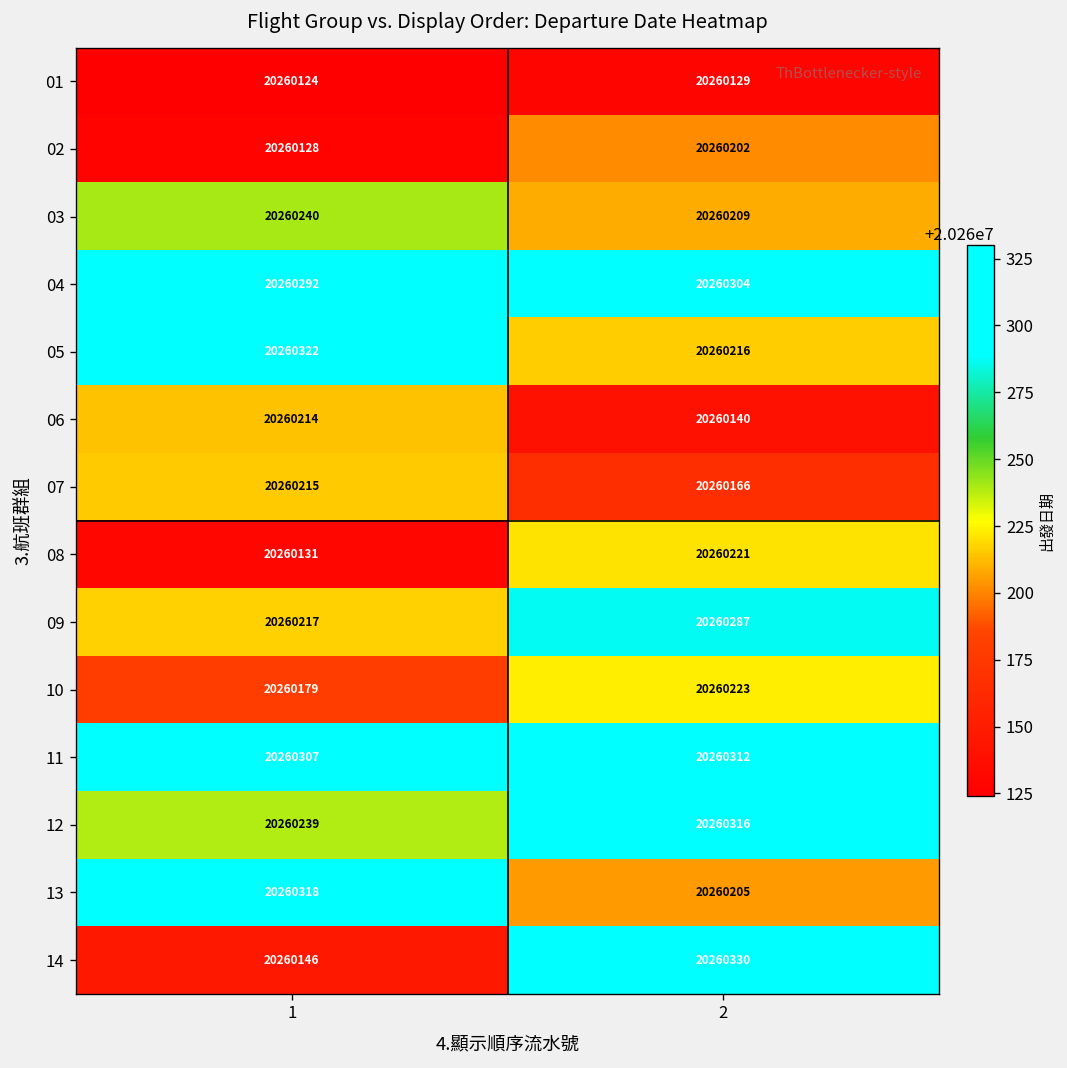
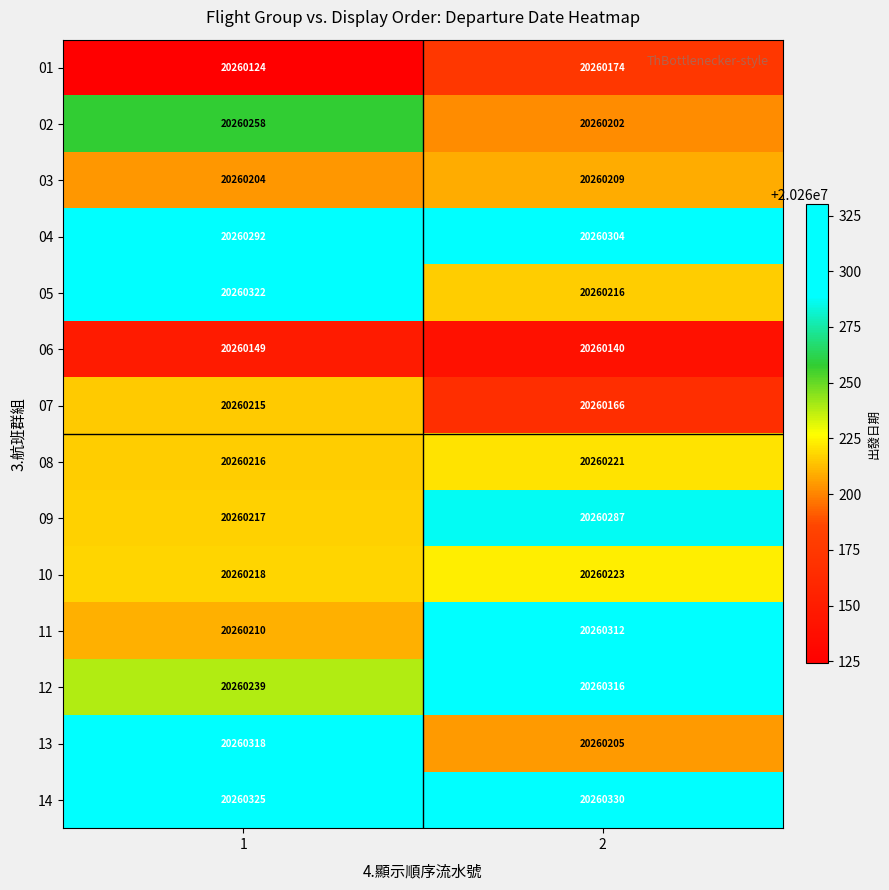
  {
    "01": {
      "1": 20260124,
-     "2": 20260129
+     "2": 20260174
    },
    "02": {
-     "1": 20260128,
+     "1": 20260258,
      "2": 20260202
    },
    "03": {
-     "1": 20260240,
+     "1": 20260204,
      "2": 20260209
    },
    "04": {
      "1": 20260292,
      "2": 20260304
    },
    "05": {
      "1": 20260322,
      "2": 20260216
    },
    "06": {
-     "1": 20260214,
+     "1": 20260149,
      "2": 20260140
    },
    "07": {
      "1": 20260215,
      "2": 20260166
    },
    "08": {
-     "1": 20260131,
+     "1": 20260216,
      "2": 20260221
    },
    "09": {
      "1": 20260217,
      "2": 20260287
    },
    "10": {
-     "1": 20260179,
+     "1": 20260218,
      "2": 20260223
    },
    "11": {
-     "1": 20260307,
+     "1": 20260210,
      "2": 20260312
    },
    "12": {
      "1": 20260239,
      "2": 20260316
    },
    "13": {
      "1": 20260318,
      "2": 20260205
    },
    "14": {
-     "1": 20260146,
+     "1": 20260325,
      "2": 20260330
    }
  }
